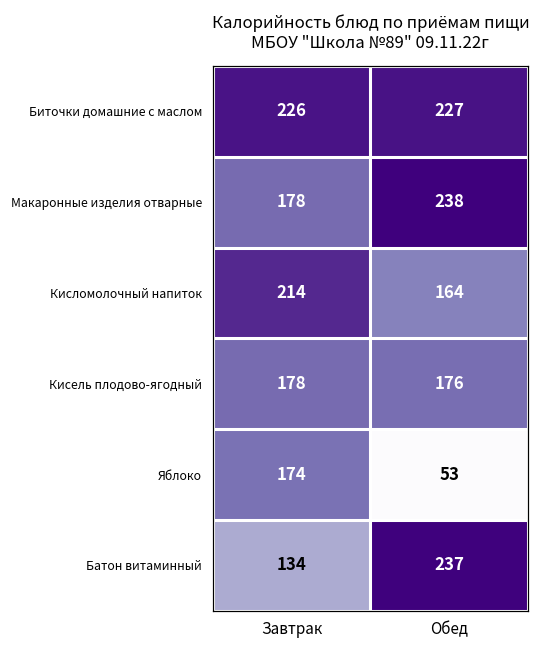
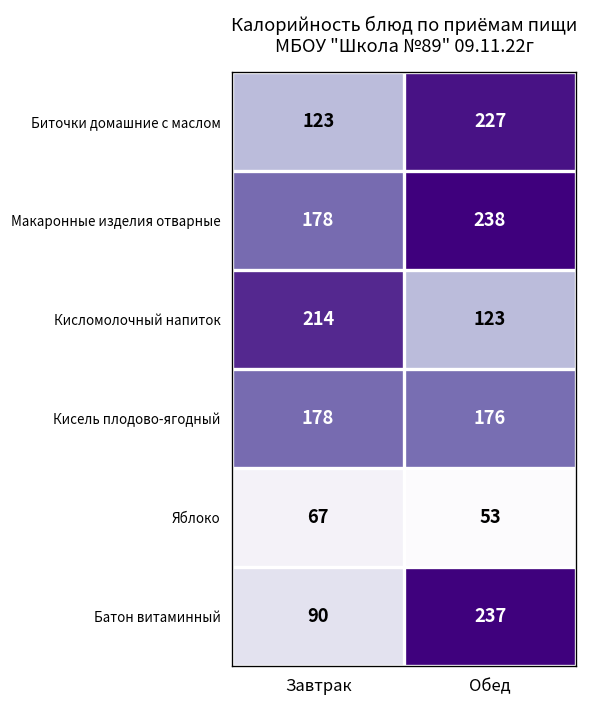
  {
    "Биточки домашние с маслом": {
-     "Завтрак": 226,
+     "Завтрак": 123,
      "Обед": 227
    },
    "Макаронные изделия отварные": {
      "Завтрак": 178,
      "Обед": 238
    },
    "Кисломолочный напиток": {
      "Завтрак": 214,
-     "Обед": 164
+     "Обед": 123
    },
    "Кисель плодово-ягодный": {
      "Завтрак": 178,
      "Обед": 176
    },
    "Яблоко": {
-     "Завтрак": 174,
+     "Завтрак": 67,
      "Обед": 53
    },
    "Батон витаминный": {
-     "Завтрак": 134,
+     "Завтрак": 90,
      "Обед": 237
    }
  }
